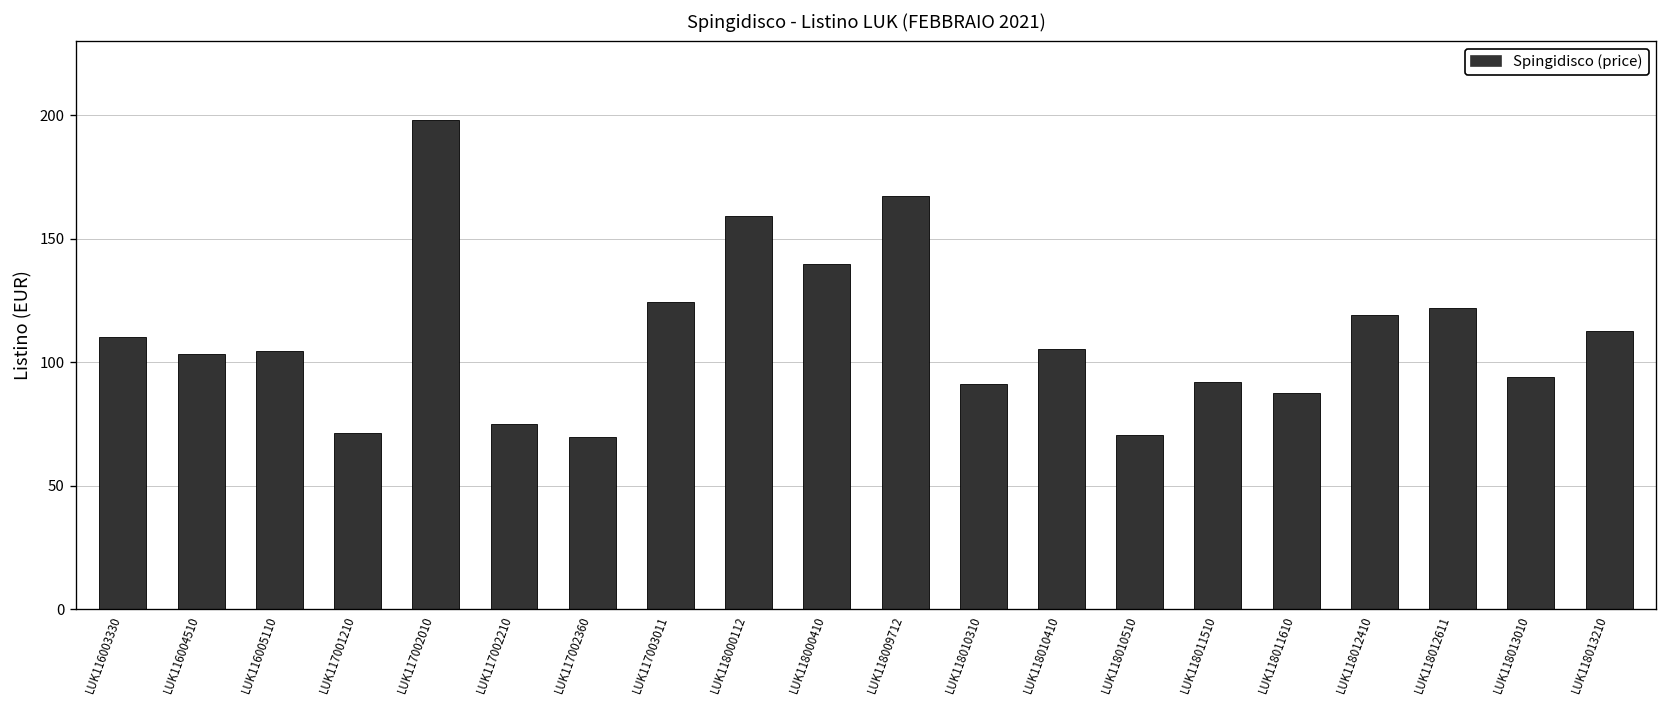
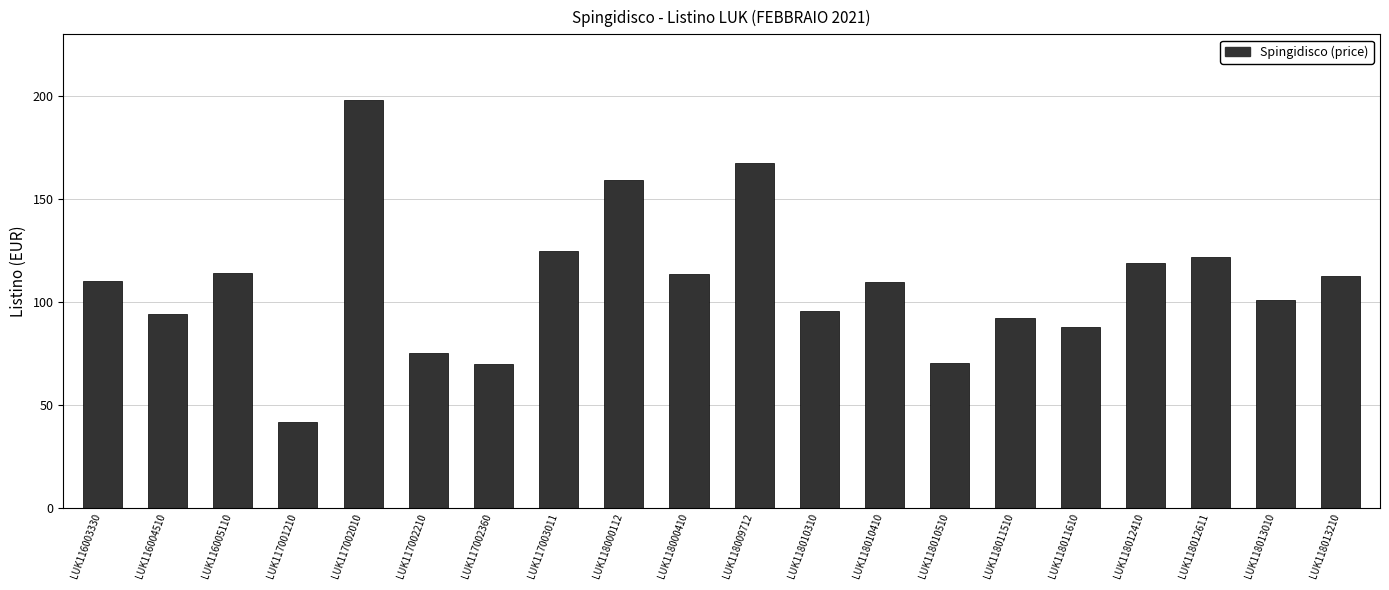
  {
    "LUK116003330": 110,
-   "LUK116004510": 103,
-   "LUK116005110": 105,
-   "LUK117001210": 71,
+   "LUK116004510": 94,
+   "LUK116005110": 114,
+   "LUK117001210": 42,
    "LUK117002010": 198,
    "LUK117002210": 75,
    "LUK117002360": 70,
    "LUK117003011": 125,
    "LUK118000112": 159,
-   "LUK118000410": 140,
+   "LUK118000410": 114,
    "LUK118009712": 167,
-   "LUK118010310": 91,
-   "LUK118010410": 105,
+   "LUK118010310": 95,
+   "LUK118010410": 110,
    "LUK118010510": 70,
    "LUK118011510": 92,
    "LUK118011610": 88,
    "LUK118012410": 119,
    "LUK118012611": 122,
-   "LUK118013010": 94,
+   "LUK118013010": 101,
    "LUK118013210": 112
  }
